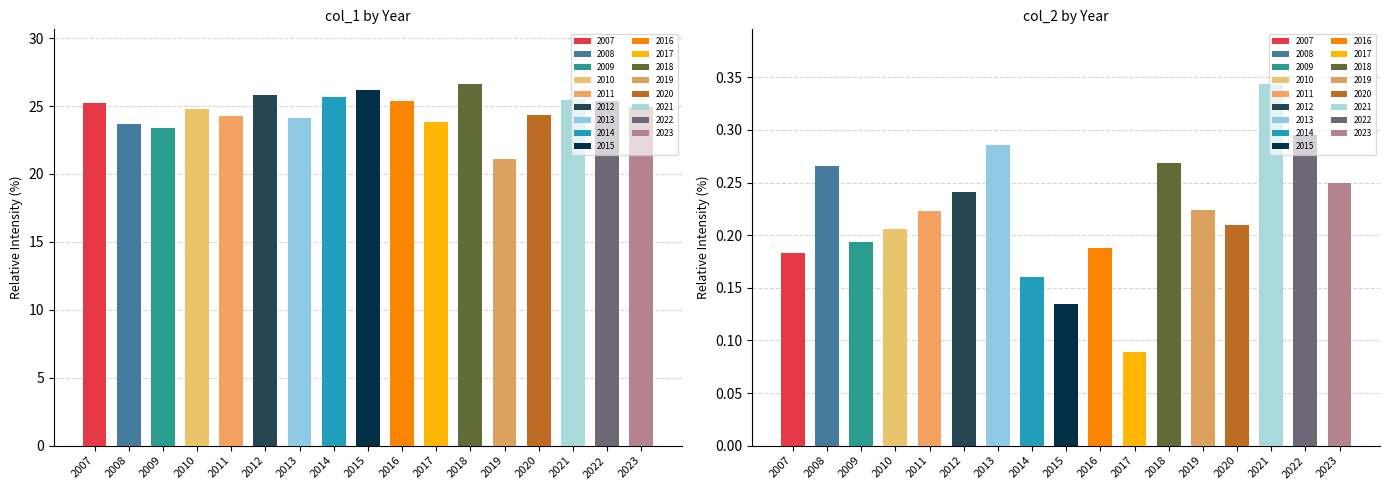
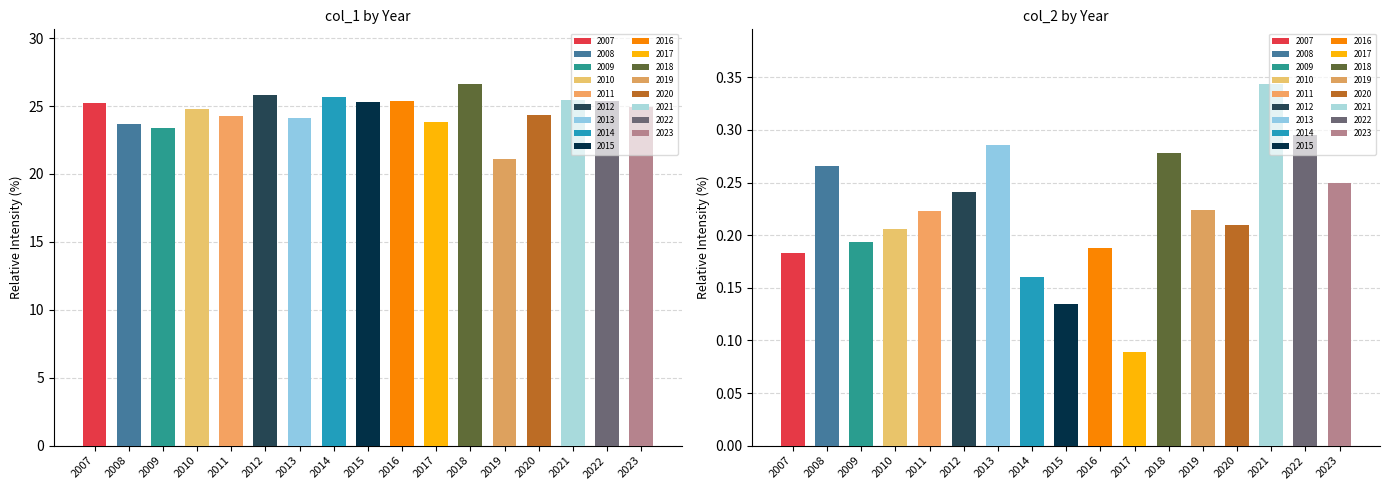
  {
    "col_1 by Year": {
      "2007": 25.2,
      "2008": 23.7,
      "2009": 23.4,
      "2010": 24.8,
      "2011": 24.3,
      "2012": 25.8,
      "2013": 24.1,
      "2014": 25.7,
-     "2015": 26.2,
+     "2015": 25.3,
      "2016": 25.4,
      "2017": 23.8,
      "2018": 26.7,
      "2019": 21.1,
      "2020": 24.4
    },
    "col_2 by Year": {
      "2007": 0.183,
      "2008": 0.266,
      "2009": 0.194,
      "2010": 0.206,
      "2011": 0.223,
      "2012": 0.241,
      "2013": 0.286,
      "2014": 0.160,
      "2015": 0.135,
      "2016": 0.188,
      "2017": 0.089,
-     "2018": 0.268,
+     "2018": 0.278,
      "2019": 0.224,
      "2020": 0.210,
      "2023": 0.249
    }
  }
